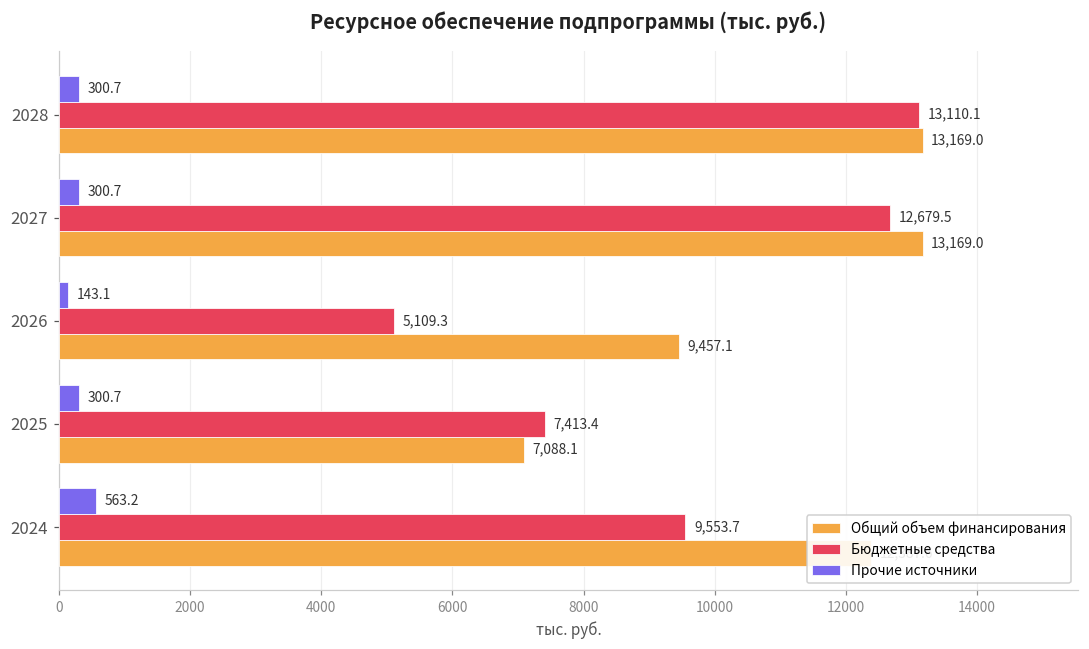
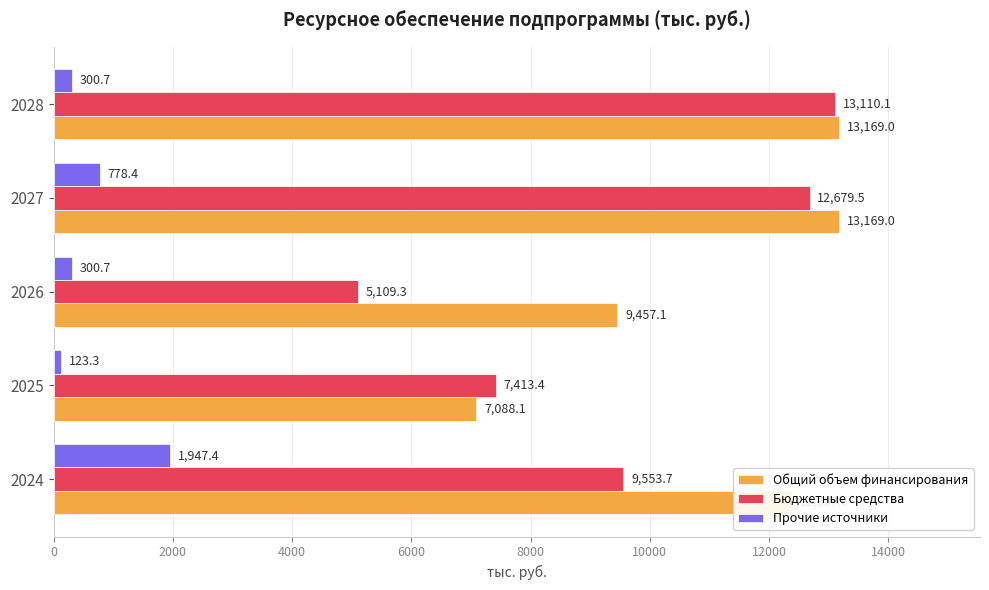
  {
    "Общий объем финансирования": {
      "2028": "13,169.0",
      "2027": "13,169.0",
      "2026": "9,457.1",
      "2025": "7,088.1"
    },
    "Бюджетные средства": {
      "2028": "13,110.1",
      "2027": "12,679.5",
      "2026": "5,109.3",
      "2025": "7,413.4",
      "2024": "9,553.7"
    },
    "Прочие источники": {
      "2028": "300.7",
-     "2027": "300.7",
-     "2026": "143.1",
-     "2025": "300.7",
-     "2024": "563.2"
+     "2027": "778.4",
+     "2026": "300.7",
+     "2025": "123.3",
+     "2024": "1,947.4"
    }
  }
